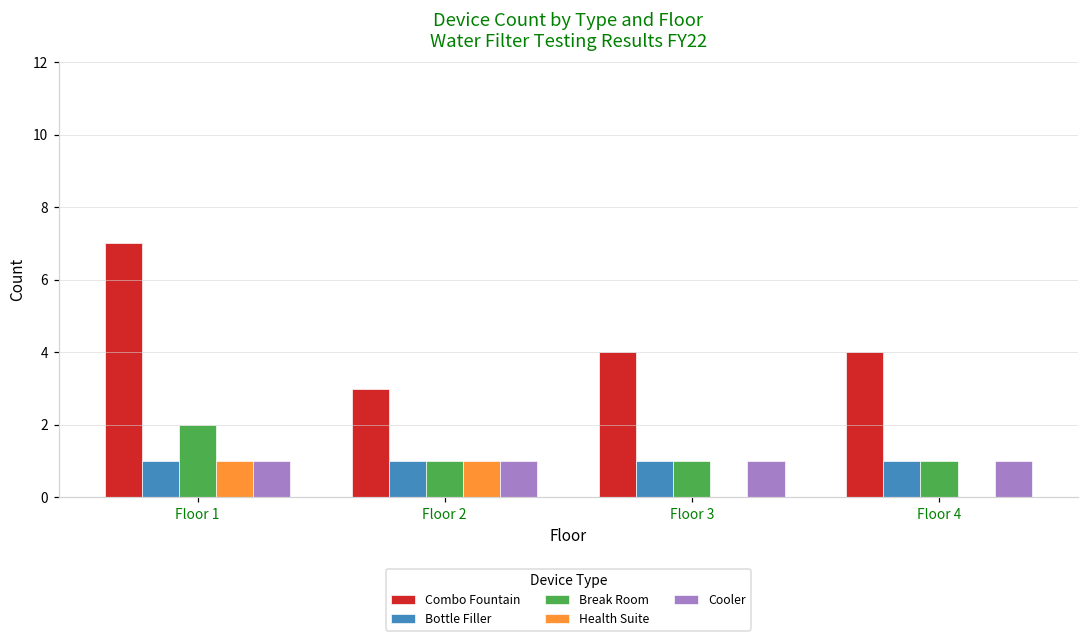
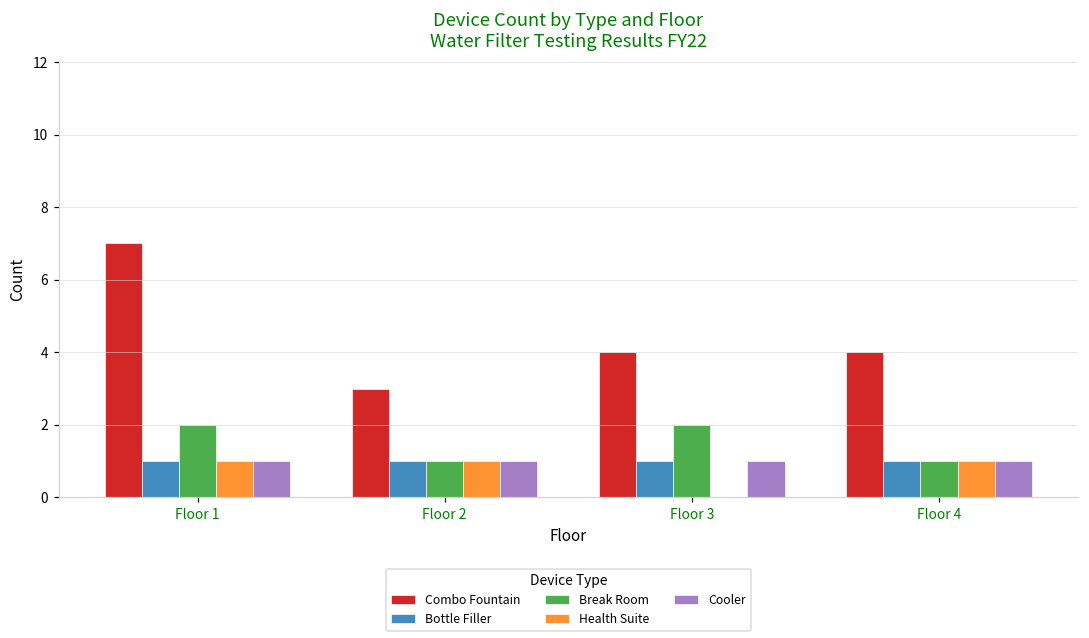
  {
    "Combo Fountain": {
      "Floor 1": 7,
      "Floor 2": 3,
      "Floor 3": 4,
      "Floor 4": 4
    },
    "Bottle Filler": {
      "Floor 1": 1,
      "Floor 2": 1,
      "Floor 3": 1,
      "Floor 4": 1
    },
    "Break Room": {
      "Floor 1": 2,
      "Floor 2": 1,
-     "Floor 3": 1,
+     "Floor 3": 2,
      "Floor 4": 1
    },
    "Health Suite": {
      "Floor 1": 1,
      "Floor 2": 1,
      "Floor 3": 0,
-     "Floor 4": 0
+     "Floor 4": 1
    },
    "Cooler": {
      "Floor 1": 1,
      "Floor 2": 1,
      "Floor 3": 1,
      "Floor 4": 1
    }
  }
